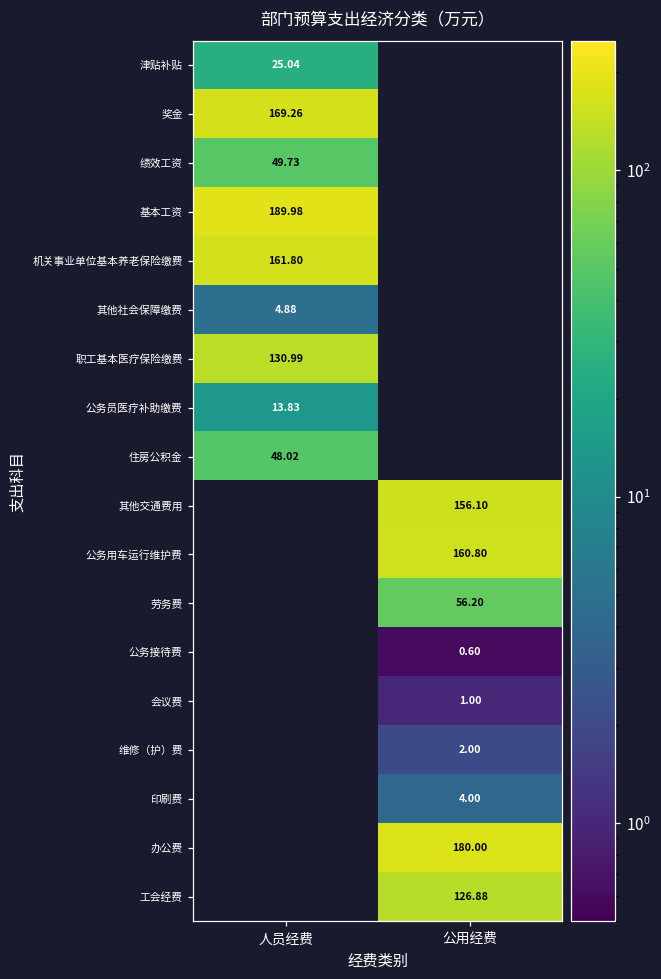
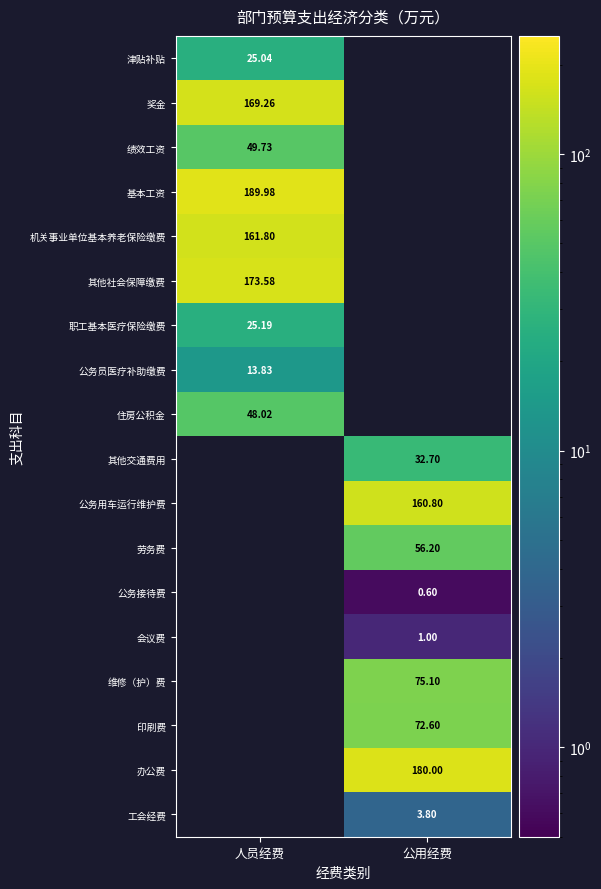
  {
    "津贴补贴": {
      "人员经费": 25.04
    },
    "奖金": {
      "人员经费": 169.26
    },
    "绩效工资": {
      "人员经费": 49.73
    },
    "基本工资": {
      "人员经费": 189.98
    },
    "机关事业单位基本养老保险缴费": {
      "人员经费": 161.80
    },
    "其他社会保障缴费": {
-     "人员经费": 4.88
+     "人员经费": 173.58
    },
    "职工基本医疗保险缴费": {
-     "人员经费": 130.99
+     "人员经费": 25.19
    },
    "公务员医疗补助缴费": {
      "人员经费": 13.83
    },
    "住房公积金": {
      "人员经费": 48.02
    },
    "其他交通费用": {
-     "公用经费": 156.10
+     "公用经费": 32.70
    },
    "公务用车运行维护费": {
      "公用经费": 160.80
    },
    "劳务费": {
      "公用经费": 56.20
    },
    "公务接待费": {
      "公用经费": 0.60
    },
    "会议费": {
      "公用经费": 1.00
    },
    "维修（护）费": {
-     "公用经费": 2.00
+     "公用经费": 75.10
    },
    "印刷费": {
-     "公用经费": 4.00
+     "公用经费": 72.60
    },
    "办公费": {
      "公用经费": 180.00
    },
    "工会经费": {
-     "公用经费": 126.88
+     "公用经费": 3.80
    }
  }
